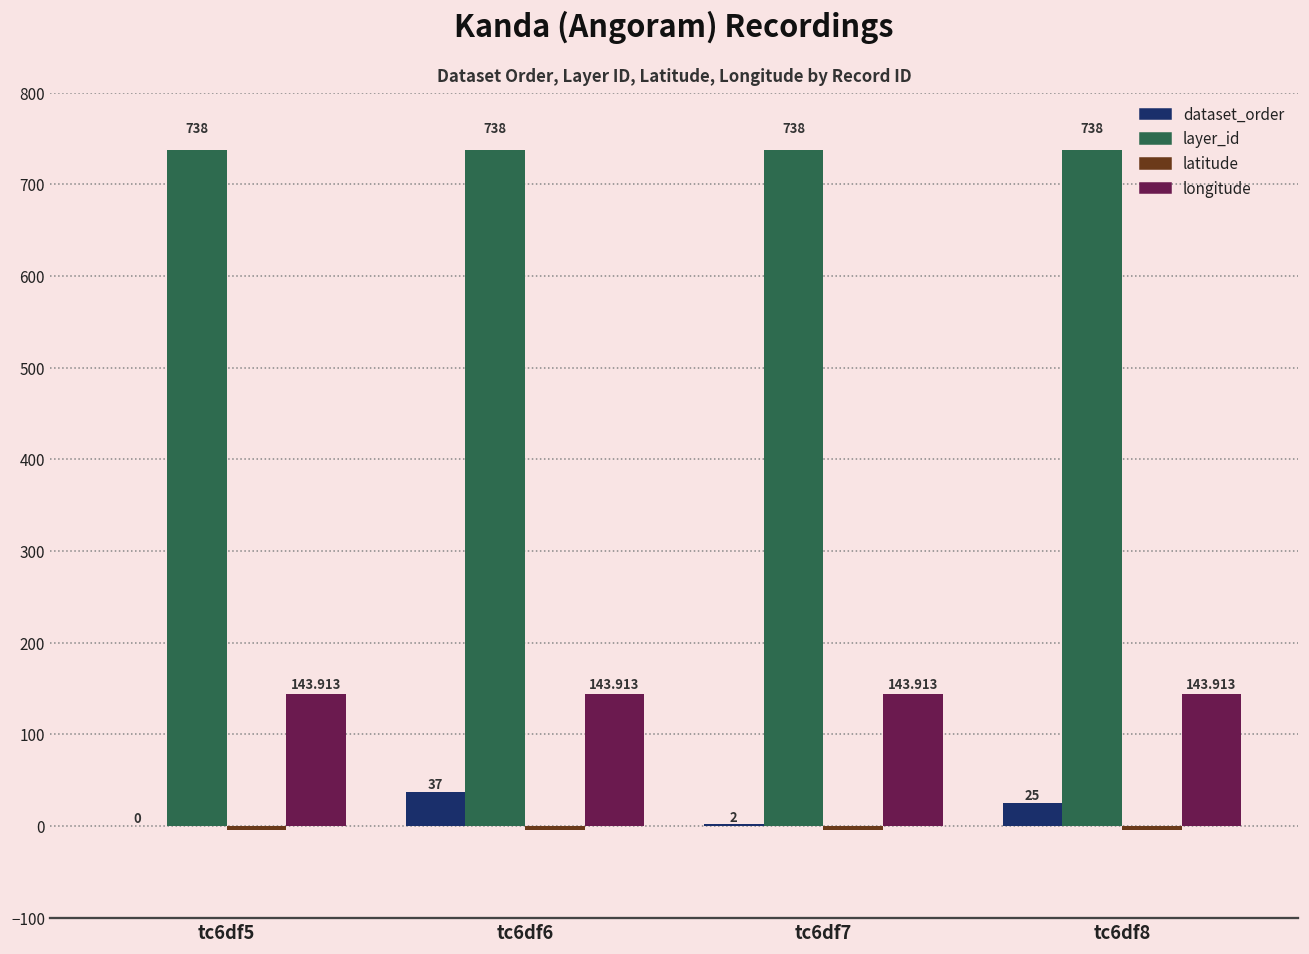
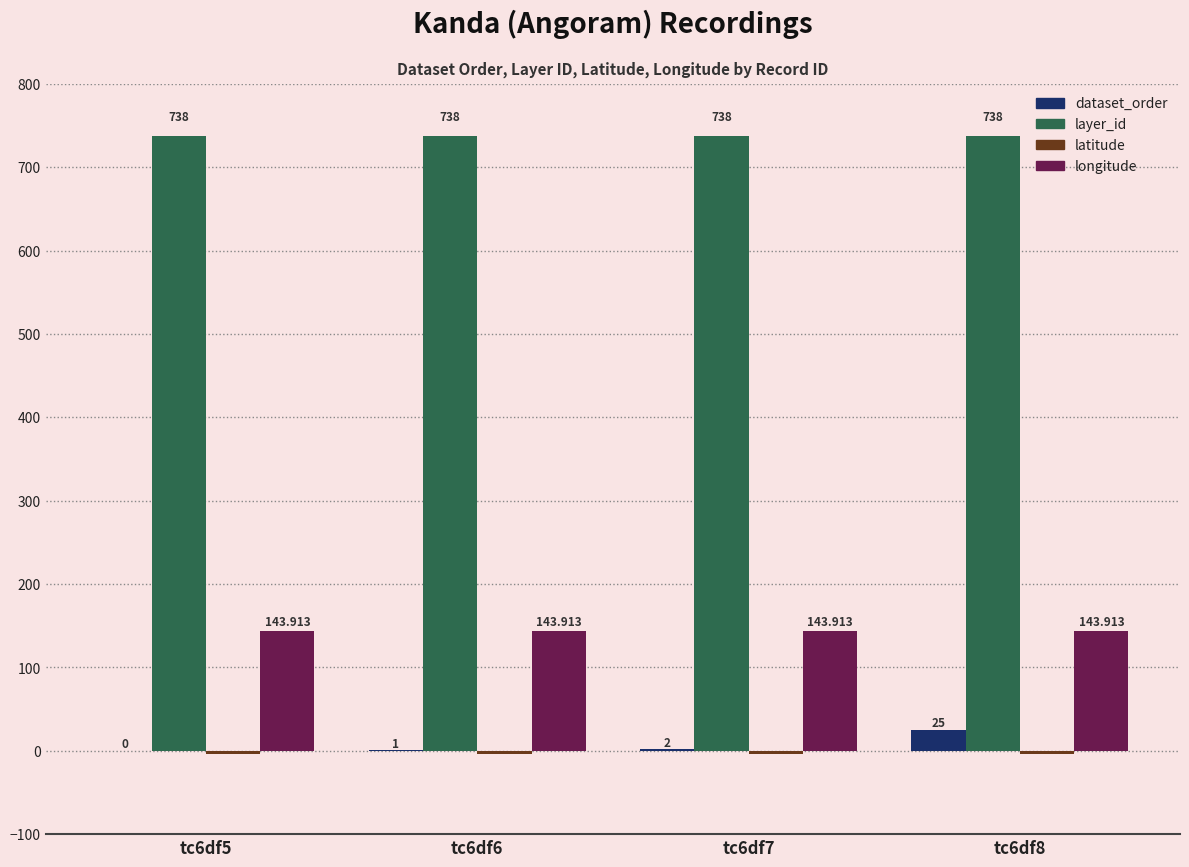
  {
    "dataset_order": {
      "tc6df5": 0,
-     "tc6df6": 37,
+     "tc6df6": 1,
      "tc6df7": 2,
      "tc6df8": 25
    },
    "layer_id": {
      "tc6df5": 738,
      "tc6df6": 738,
      "tc6df7": 738,
      "tc6df8": 738
    },
    "latitude": {
      "tc6df5": 0,
      "tc6df6": 0,
      "tc6df7": 0,
      "tc6df8": 0
    },
    "longitude": {
      "tc6df5": 143.913,
      "tc6df6": 143.913,
      "tc6df7": 143.913,
      "tc6df8": 143.913
    }
  }
